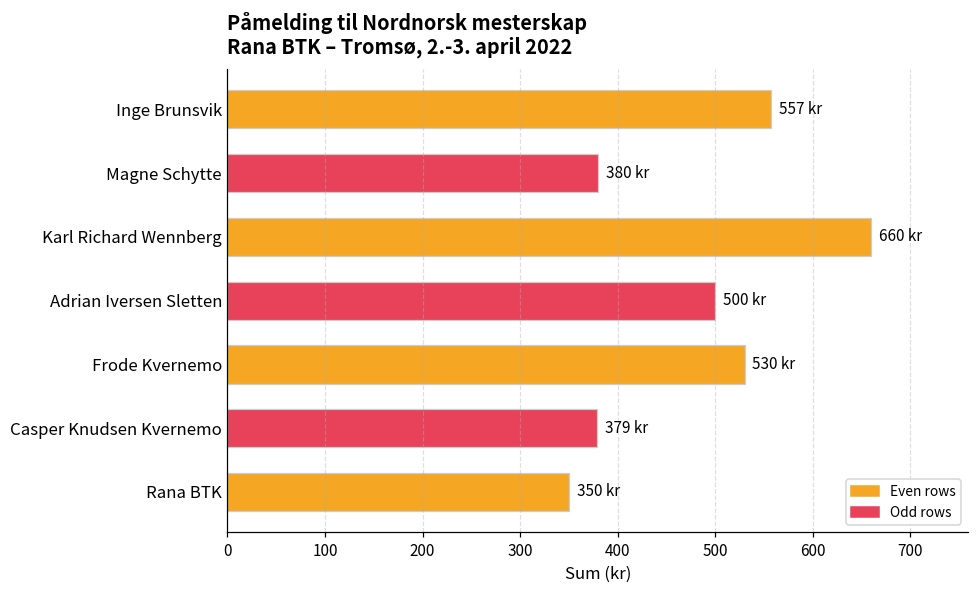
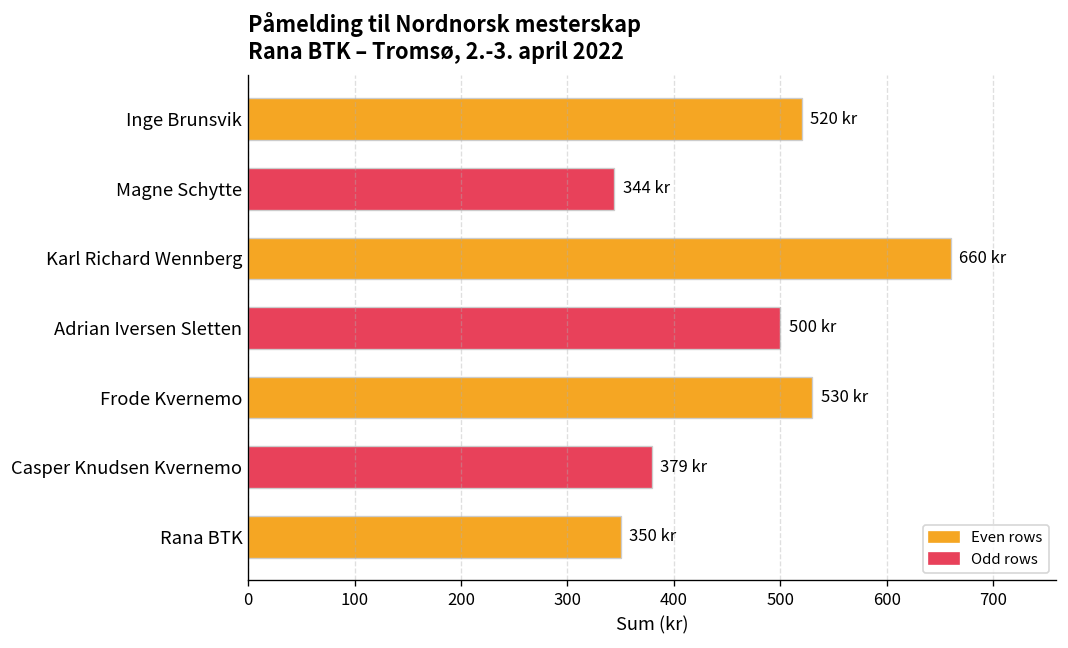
  {
-   "Inge Brunsvik": 557,
-   "Magne Schytte": 380,
+   "Inge Brunsvik": 520,
+   "Magne Schytte": 344,
    "Karl Richard Wennberg": 660,
    "Adrian Iversen Sletten": 500,
    "Frode Kvernemo": 530,
    "Casper Knudsen Kvernemo": 379,
    "Rana BTK": 350
  }
